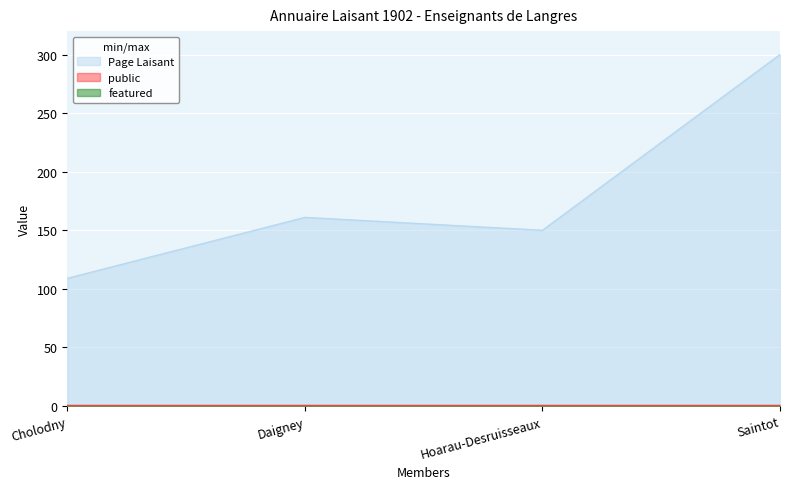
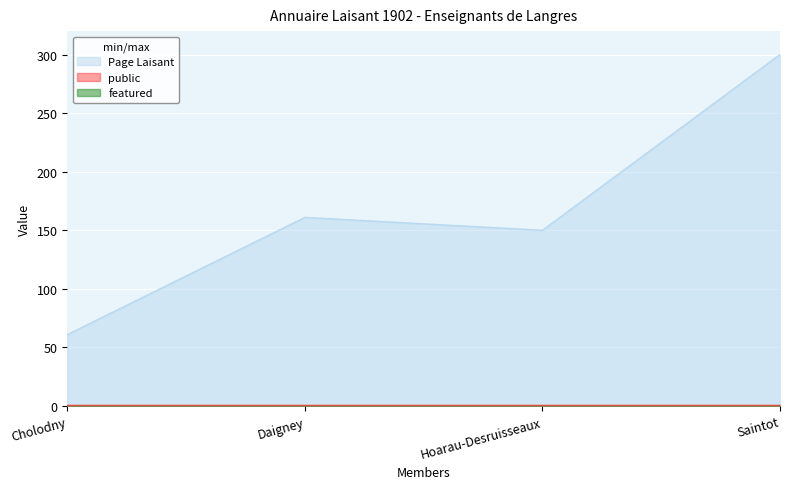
  {
    "Page Laisant": {
-     "Cholodny": 109,
+     "Cholodny": 61,
      "Daigney": 161,
      "Hoarau-Desruisseaux": 150,
      "Saintot": 300
    }
  }
